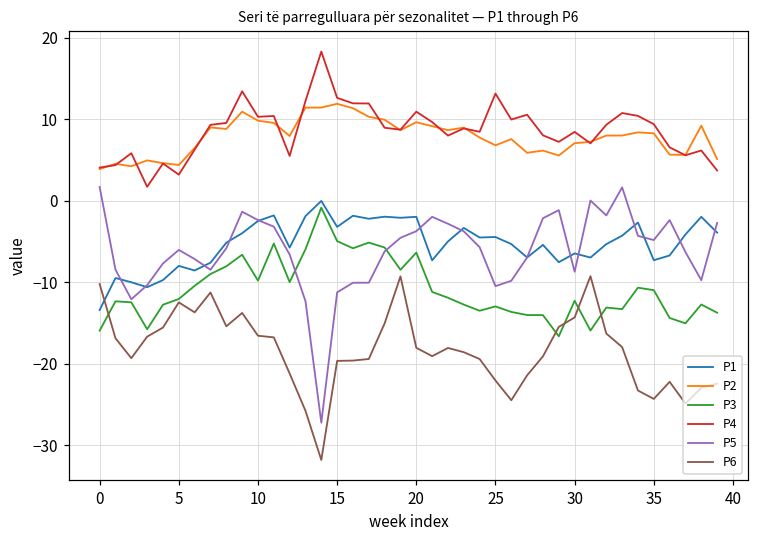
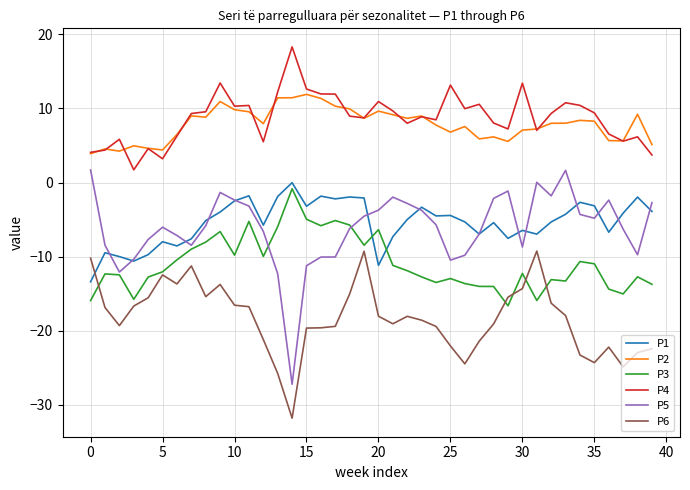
  {
    "P1": {
      "0": -13,
      "5": -8,
      "15": -3,
-     "20": -2,
+     "20": -11,
      "25": -4,
      "30": -6,
-     "35": -7
+     "35": -3
    },
    "P2": {
      "5": 4,
      "10": 10,
      "15": 12,
      "20": 10,
      "25": 7,
      "30": 7,
      "35": 8
    },
    "P3": {
      "0": -16,
      "5": -12,
      "10": -10,
      "15": -5,
      "20": -6,
      "25": -13,
      "30": -12,
      "35": -11
    },
    "P4": {
      "5": 3,
      "10": 10,
      "15": 13,
      "20": 11,
      "25": 13,
-     "30": 8,
+     "30": 13,
      "35": 9
    },
    "P5": {
      "0": 2,
      "5": -6,
      "15": -11,
      "20": -4,
      "25": -10,
      "30": -9,
      "35": -5
    },
    "P6": {
      "0": -10,
      "5": -12,
      "10": -17,
      "15": -20,
      "20": -18,
      "25": -22,
      "30": -14,
      "35": -24
    }
  }
